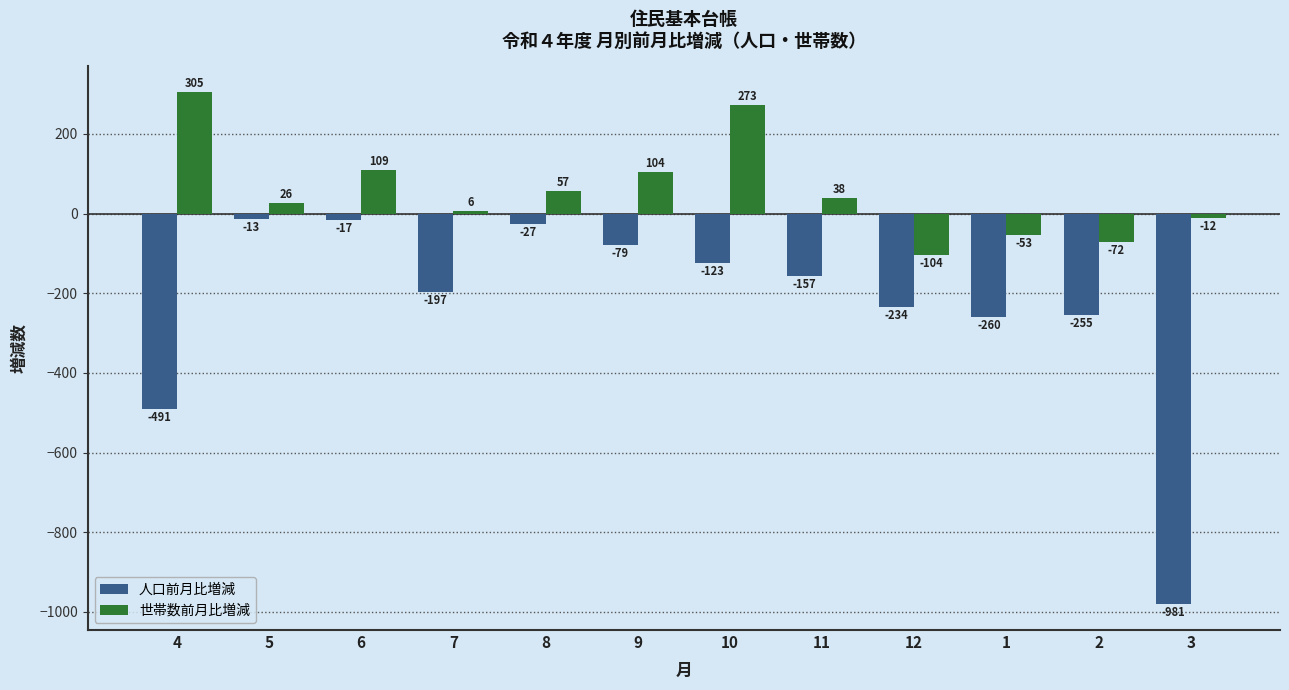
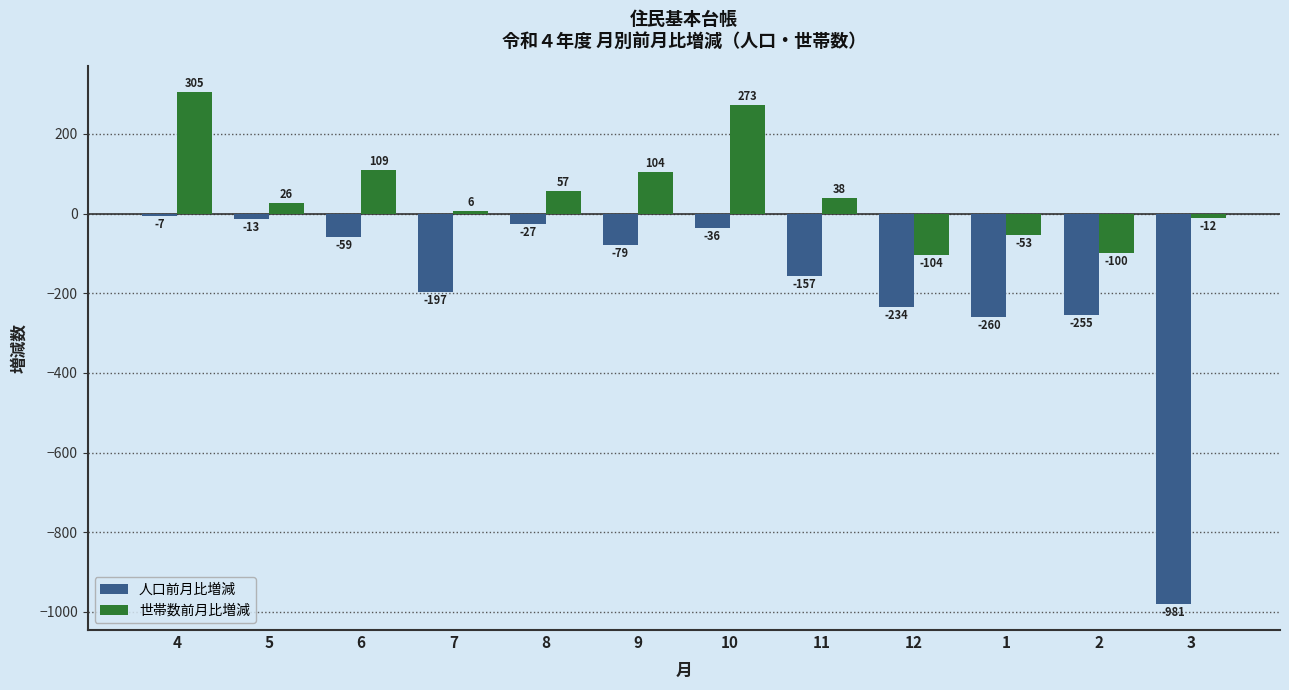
  {
    "人口前月比増減": {
-     "4": -491,
+     "4": -7,
      "5": -13,
-     "6": -17,
+     "6": -59,
      "7": -197,
      "8": -27,
      "9": -79,
-     "10": -123,
+     "10": -36,
      "11": -157,
      "12": -234,
      "1": -260,
      "2": -255,
      "3": -981
    },
    "世帯数前月比増減": {
      "4": 305,
      "5": 26,
      "6": 109,
      "7": 6,
      "8": 57,
      "9": 104,
      "10": 273,
      "11": 38,
      "12": -104,
      "1": -53,
-     "2": -72,
+     "2": -100,
      "3": -12
    }
  }
